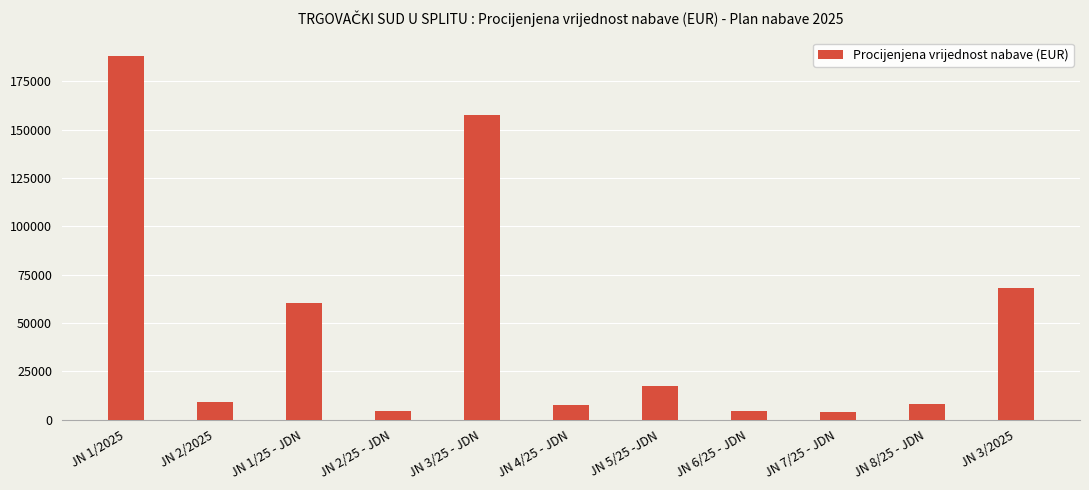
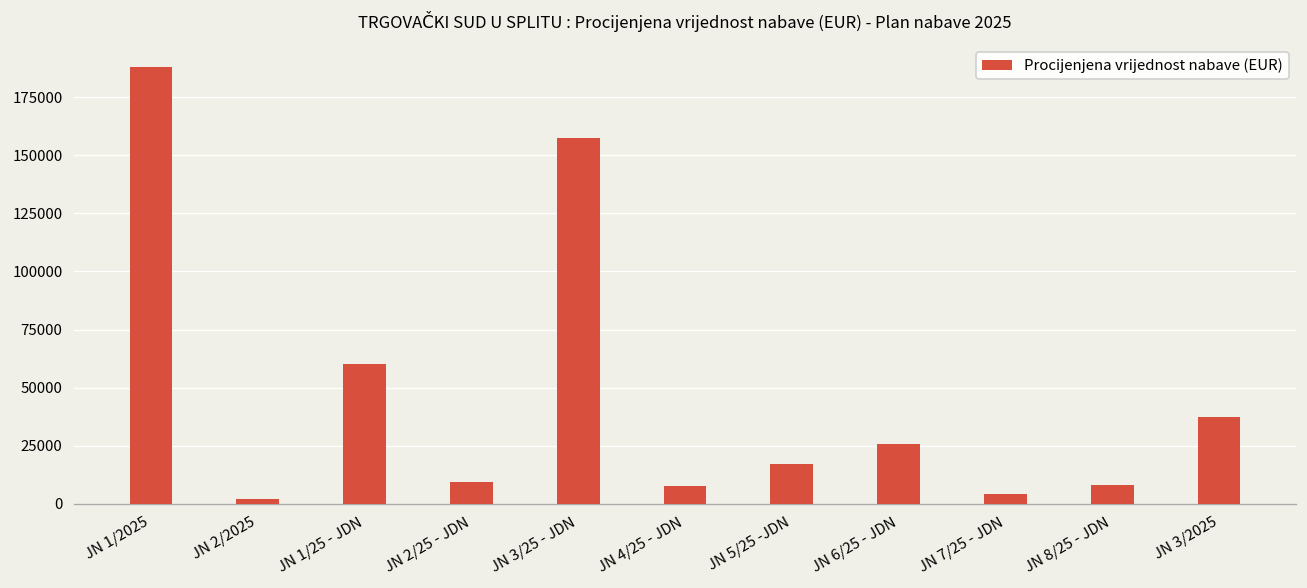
  {
    "JN 1/2025": 188000,
-   "JN 2/2025": 9000,
+   "JN 2/2025": 2000,
    "JN 1/25 - JDN": 60000,
-   "JN 2/25 - JDN": 5000,
+   "JN 2/25 - JDN": 9000,
    "JN 3/25 - JDN": 157000,
    "JN 4/25 - JDN": 8000,
    "JN 5/25 -JDN": 17000,
-   "JN 6/25 - JDN": 4000,
+   "JN 6/25 - JDN": 26000,
    "JN 7/25 - JDN": 4000,
    "JN 8/25 - JDN": 8000,
-   "JN 3/2025": 68000
+   "JN 3/2025": 37000
  }
